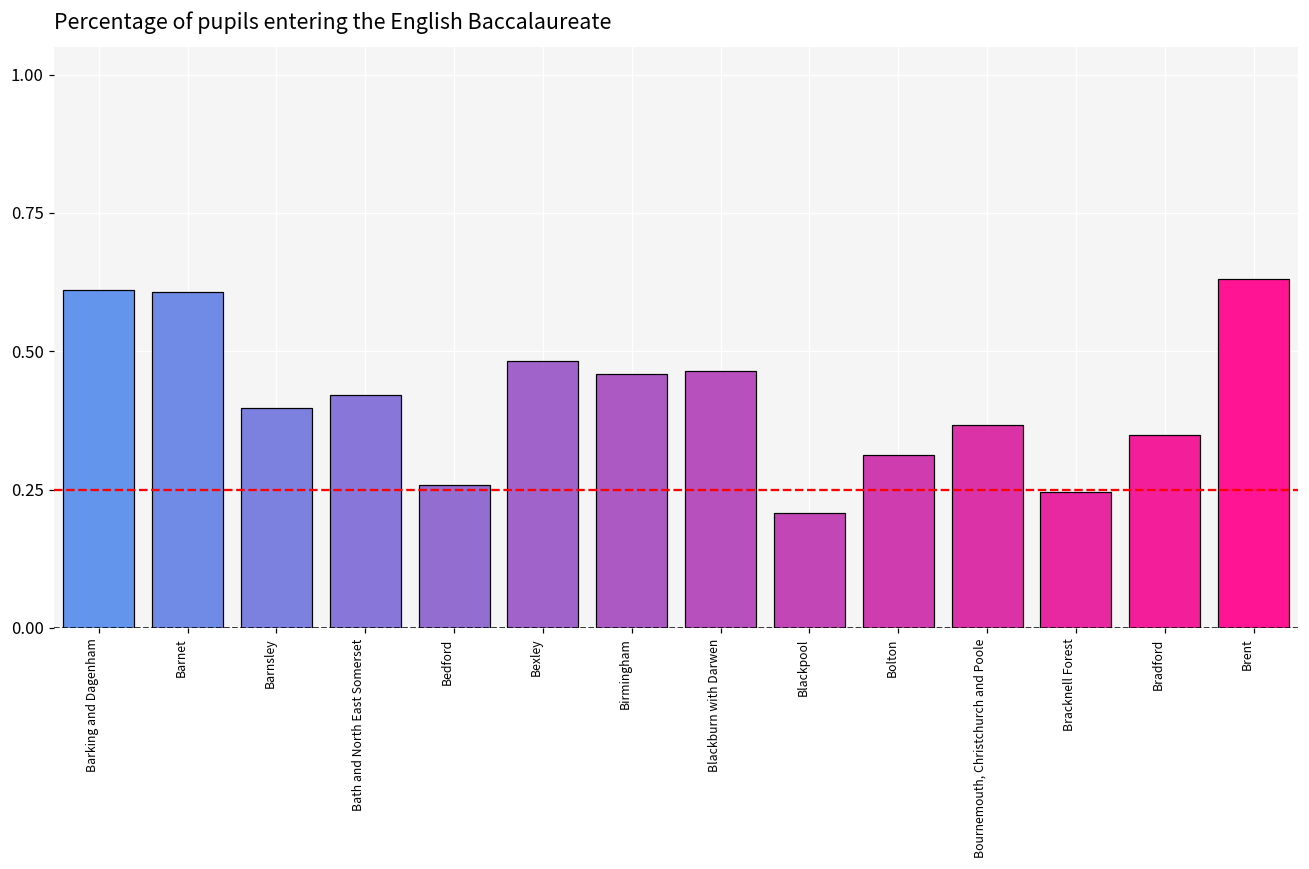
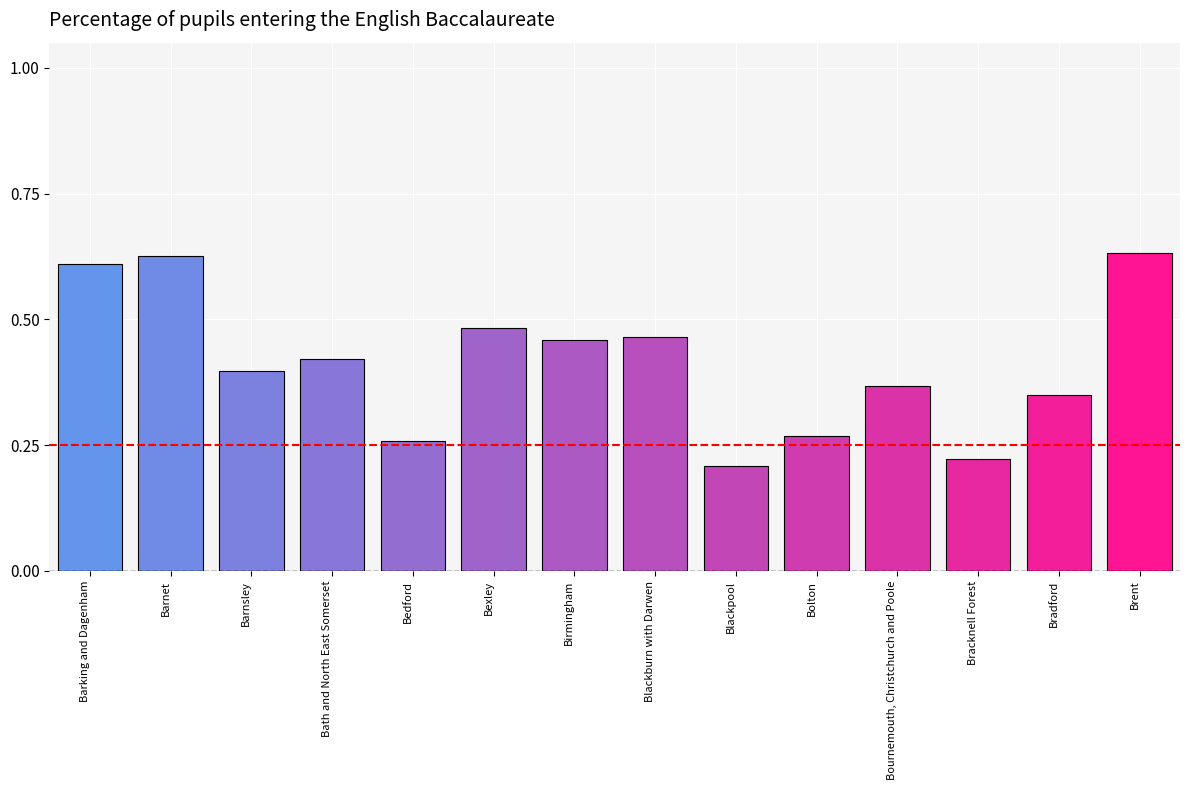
  {
    "Barking and Dagenham": 0.61,
-   "Barnet": 0.61,
+   "Barnet": 0.63,
    "Barnsley": 0.40,
    "Bath and North East Somerset": 0.42,
    "Bedford": 0.26,
    "Bexley": 0.48,
    "Birmingham": 0.46,
    "Blackburn with Darwen": 0.46,
    "Blackpool": 0.21,
-   "Bolton": 0.31,
+   "Bolton": 0.27,
    "Bournemouth, Christchurch and Poole": 0.37,
-   "Bracknell Forest": 0.25,
+   "Bracknell Forest": 0.22,
    "Bradford": 0.35,
    "Brent": 0.63
  }
